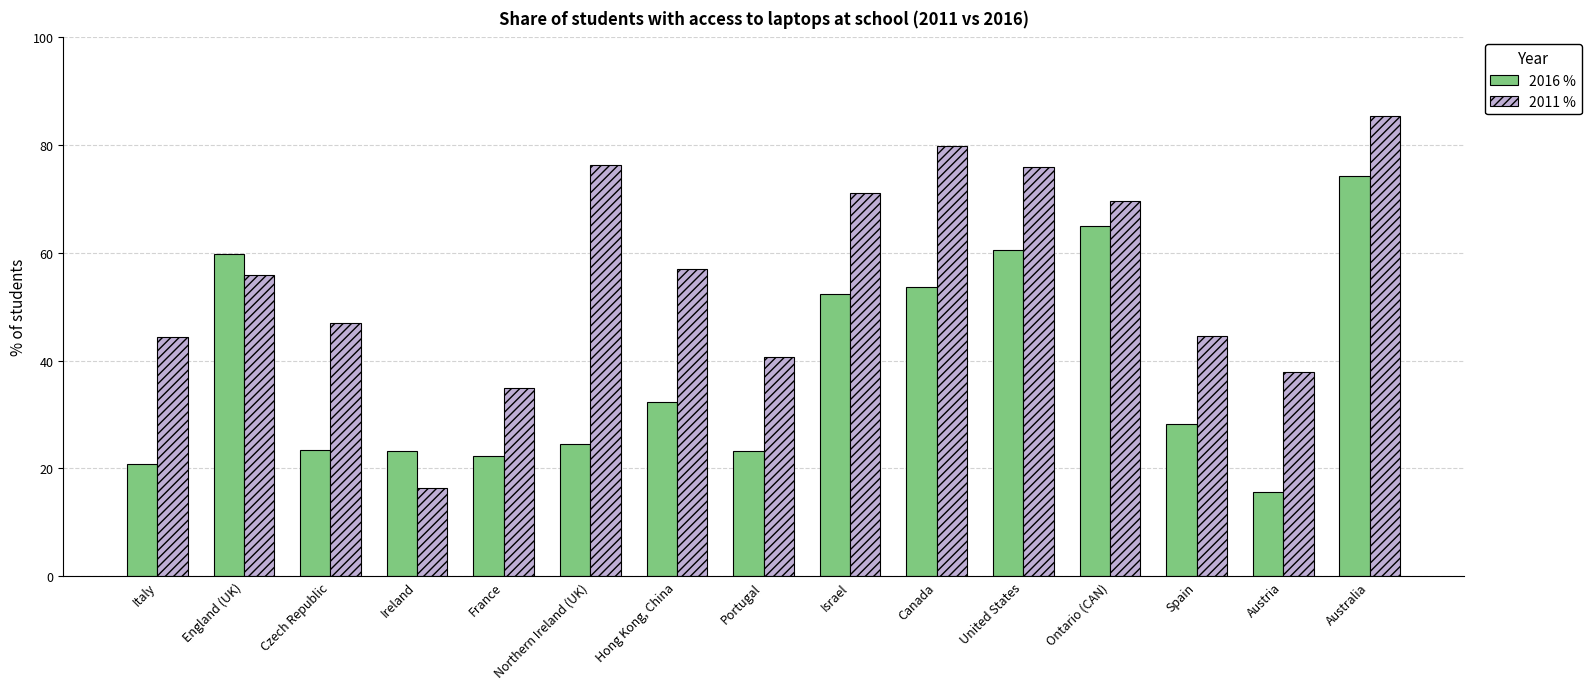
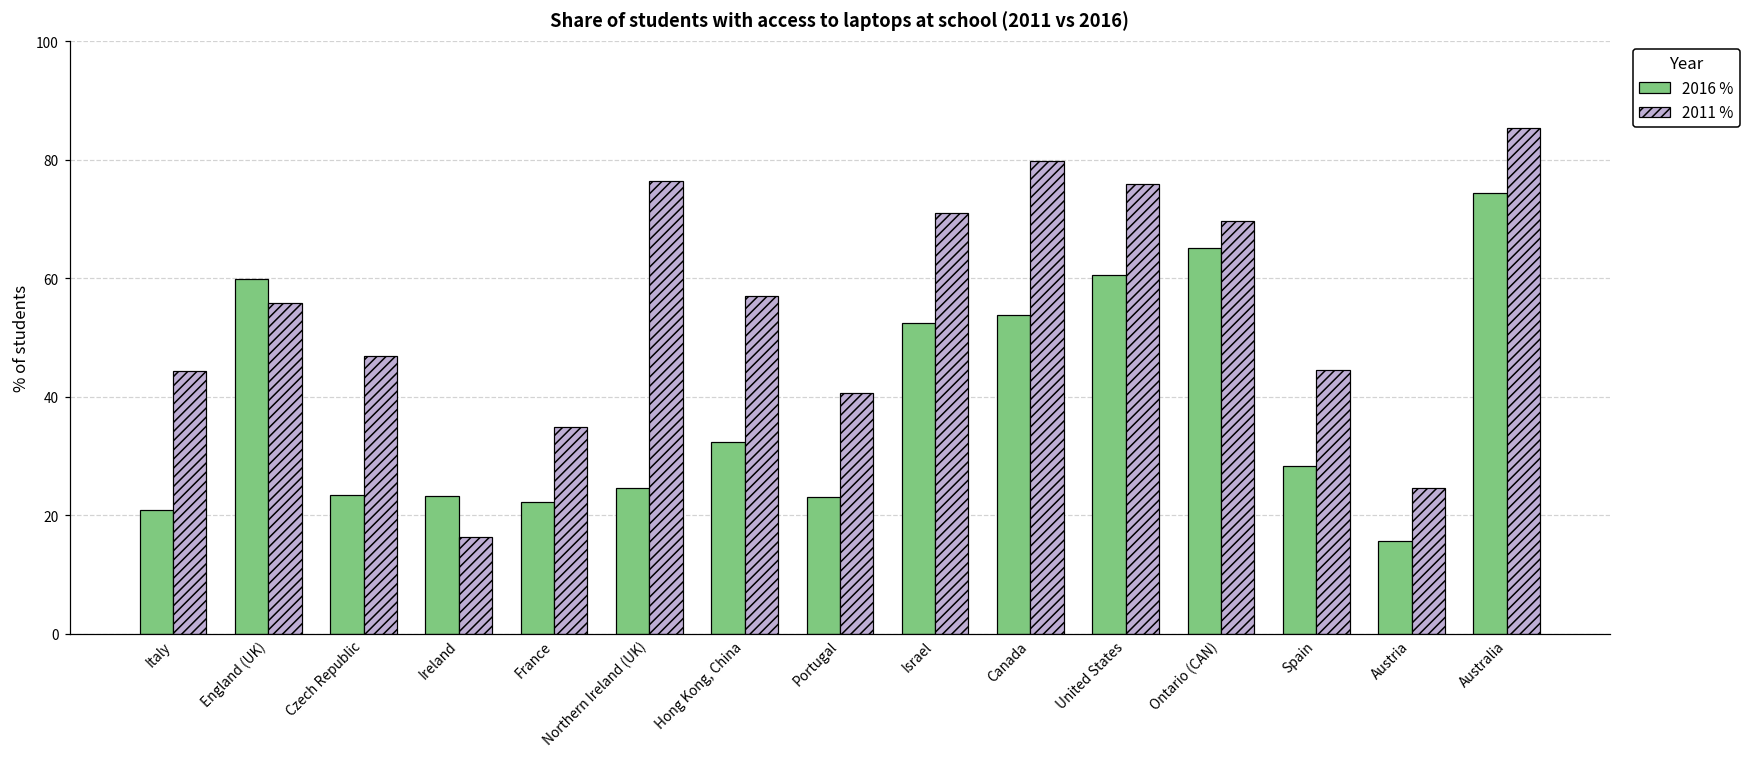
  {
    "2016 %": {
      "Italy": 21,
      "England (UK)": 60,
      "Czech Republic": 23,
      "Ireland": 23,
      "France": 22,
      "Northern Ireland (UK)": 25,
      "Hong Kong, China": 32,
      "Portugal": 23,
      "Israel": 52,
      "Canada": 54,
      "United States": 61,
      "Ontario (CAN)": 65,
      "Spain": 28,
      "Austria": 16,
      "Australia": 74
    },
    "2011 %": {
      "Italy": 44,
      "England (UK)": 56,
      "Czech Republic": 47,
      "Ireland": 16,
      "France": 35,
      "Northern Ireland (UK)": 76,
      "Hong Kong, China": 57,
      "Portugal": 41,
      "Israel": 71,
      "Canada": 80,
      "United States": 76,
      "Ontario (CAN)": 70,
      "Spain": 45,
-     "Austria": 38,
+     "Austria": 25,
      "Australia": 85
    }
  }
